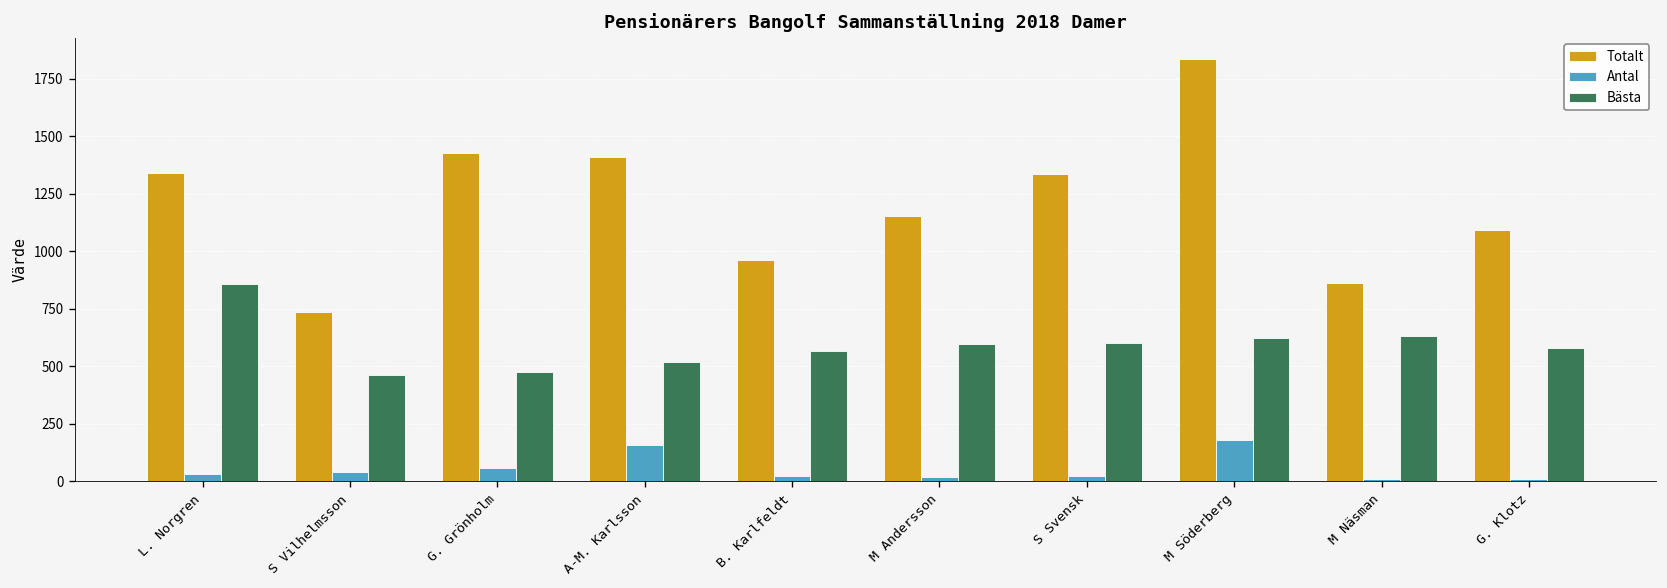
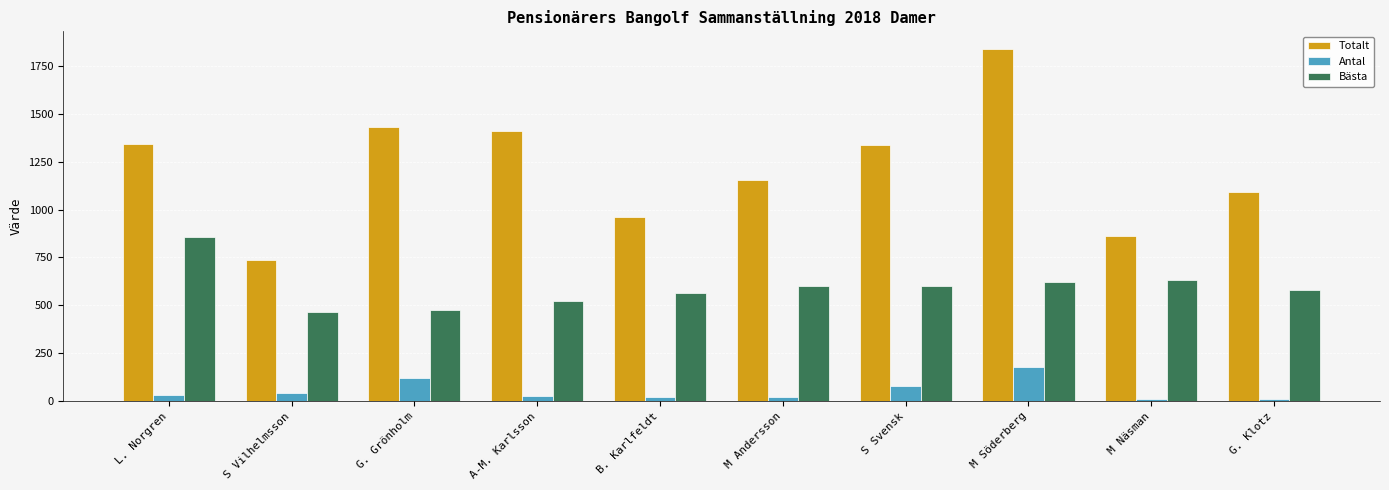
  {
    "Totalt": {
      "L. Norgren": 1340,
      "S Vilhelmsson": 740,
      "G. Grönholm": 1430,
      "A-M. Karlsson": 1410,
      "B. Karlfeldt": 960,
      "M Andersson": 1150,
      "S Svensk": 1340,
      "M Söderberg": 1840,
      "M Näsman": 860,
      "G. Klotz": 1090
    },
    "Antal": {
      "L. Norgren": 30,
      "S Vilhelmsson": 40,
-     "G. Grönholm": 60,
-     "A-M. Karlsson": 160,
+     "G. Grönholm": 120,
+     "A-M. Karlsson": 30,
      "B. Karlfeldt": 20,
      "M Andersson": 20,
-     "S Svensk": 30,
+     "S Svensk": 80,
      "M Söderberg": 180
    },
    "Bästa": {
      "L. Norgren": 860,
      "S Vilhelmsson": 460,
      "G. Grönholm": 480,
      "A-M. Karlsson": 520,
      "B. Karlfeldt": 570,
      "M Andersson": 600,
      "S Svensk": 600,
      "M Söderberg": 620,
      "M Näsman": 630,
      "G. Klotz": 580
    }
  }
